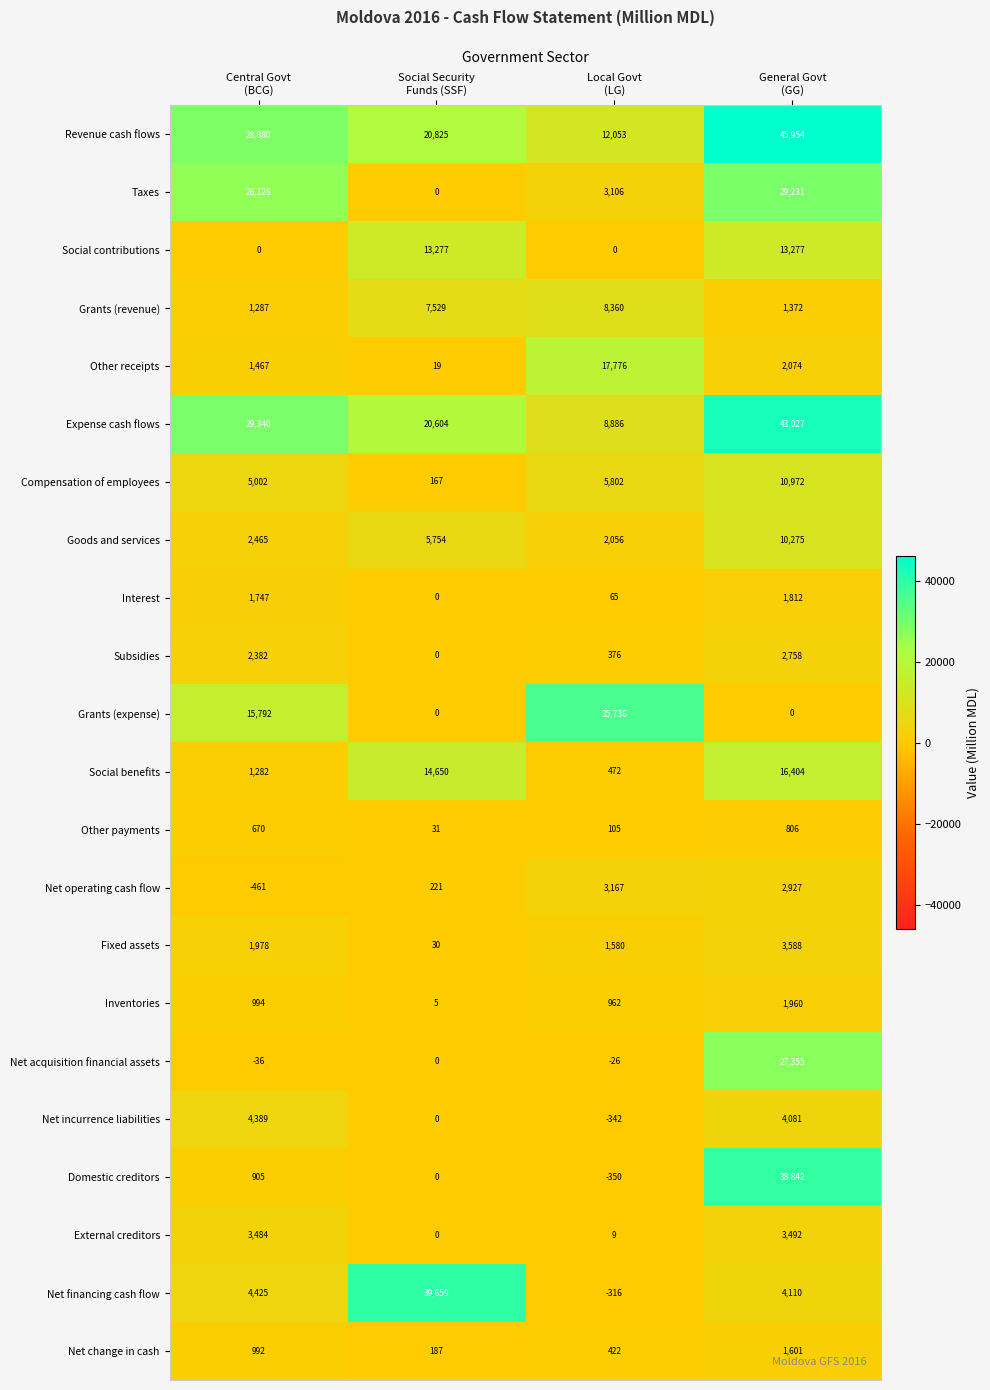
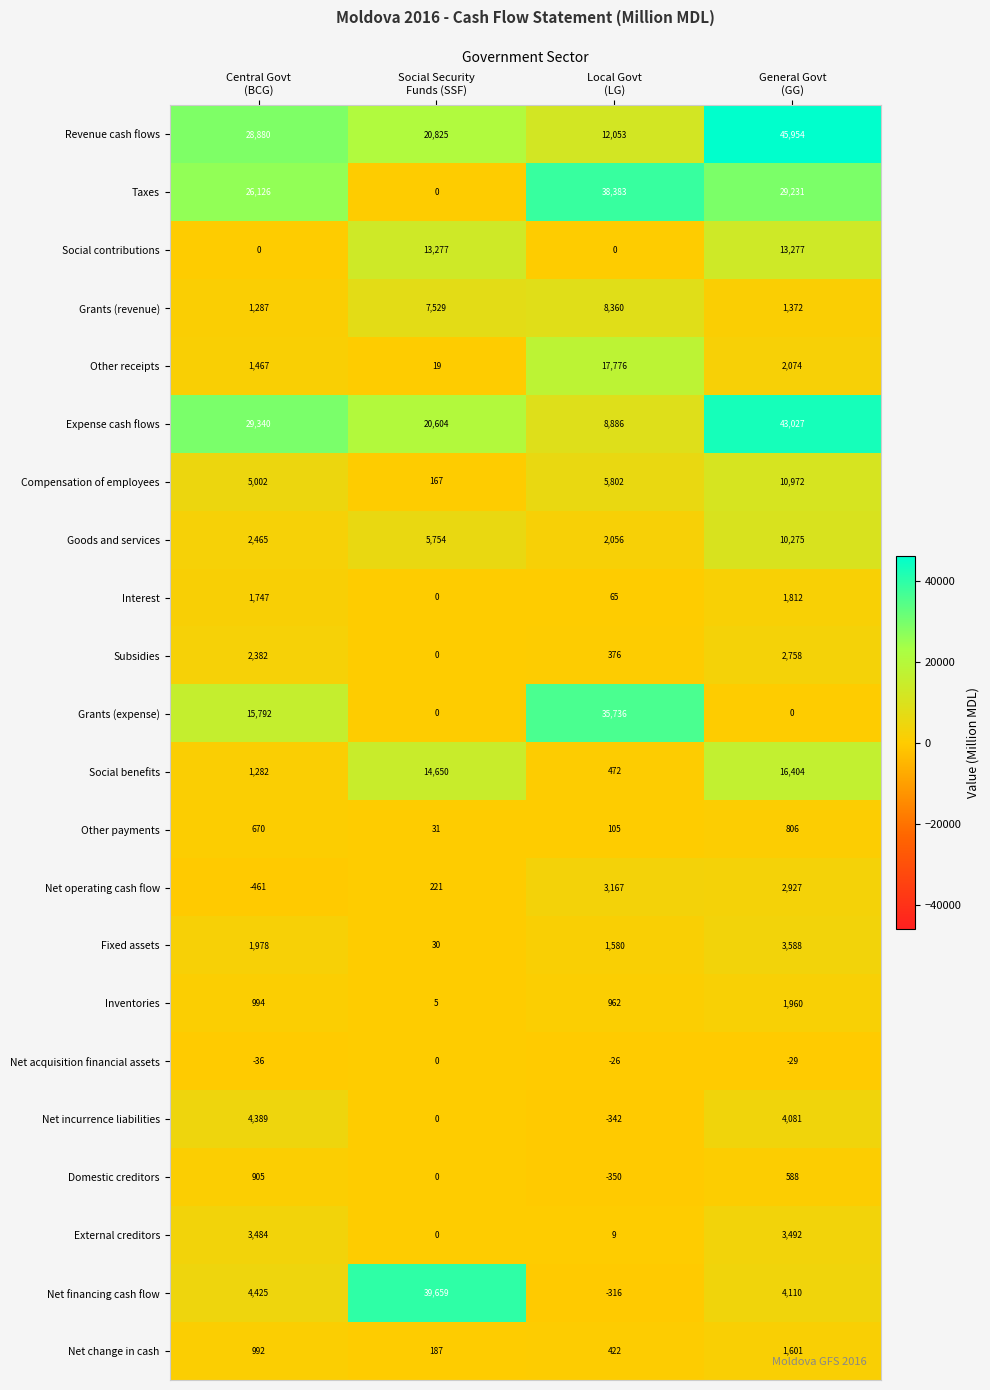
  {
    "Revenue cash flows": {
      "Central Govt (BCG)": "28,880",
      "Social Security Funds (SSF)": "20,825",
      "Local Govt (LG)": "12,053",
      "General Govt (GG)": "45,954"
    },
    "Taxes": {
      "Central Govt (BCG)": "26,126",
      "Social Security Funds (SSF)": "0",
-     "Local Govt (LG)": "3,106",
+     "Local Govt (LG)": "38,383",
      "General Govt (GG)": "29,231"
    },
    "Social contributions": {
      "Central Govt (BCG)": "0",
      "Social Security Funds (SSF)": "13,277",
      "Local Govt (LG)": "0",
      "General Govt (GG)": "13,277"
    },
    "Grants (revenue)": {
      "Central Govt (BCG)": "1,287",
      "Social Security Funds (SSF)": "7,529",
      "Local Govt (LG)": "8,360",
      "General Govt (GG)": "1,372"
    },
    "Other receipts": {
      "Central Govt (BCG)": "1,467",
      "Social Security Funds (SSF)": "19",
      "Local Govt (LG)": "17,776",
      "General Govt (GG)": "2,074"
    },
    "Expense cash flows": {
      "Central Govt (BCG)": "29,340",
      "Social Security Funds (SSF)": "20,604",
      "Local Govt (LG)": "8,886",
      "General Govt (GG)": "43,027"
    },
    "Compensation of employees": {
      "Central Govt (BCG)": "5,002",
      "Social Security Funds (SSF)": "167",
      "Local Govt (LG)": "5,802",
      "General Govt (GG)": "10,972"
    },
    "Goods and services": {
      "Central Govt (BCG)": "2,465",
      "Social Security Funds (SSF)": "5,754",
      "Local Govt (LG)": "2,056",
      "General Govt (GG)": "10,275"
    },
    "Interest": {
      "Central Govt (BCG)": "1,747",
      "Social Security Funds (SSF)": "0",
      "Local Govt (LG)": "65",
      "General Govt (GG)": "1,812"
    },
    "Subsidies": {
      "Central Govt (BCG)": "2,382",
      "Social Security Funds (SSF)": "0",
      "Local Govt (LG)": "376",
      "General Govt (GG)": "2,758"
    },
    "Grants (expense)": {
      "Central Govt (BCG)": "15,792",
      "Social Security Funds (SSF)": "0",
      "Local Govt (LG)": "35,736",
      "General Govt (GG)": "0"
    },
    "Social benefits": {
      "Central Govt (BCG)": "1,282",
      "Social Security Funds (SSF)": "14,650",
      "Local Govt (LG)": "472",
      "General Govt (GG)": "16,404"
    },
    "Other payments": {
      "Central Govt (BCG)": "670",
      "Social Security Funds (SSF)": "31",
      "Local Govt (LG)": "105",
      "General Govt (GG)": "806"
    },
    "Net operating cash flow": {
      "Central Govt (BCG)": "-461",
      "Social Security Funds (SSF)": "221",
      "Local Govt (LG)": "3,167",
      "General Govt (GG)": "2,927"
    },
    "Fixed assets": {
      "Central Govt (BCG)": "1,978",
      "Social Security Funds (SSF)": "30",
      "Local Govt (LG)": "1,580",
      "General Govt (GG)": "3,588"
    },
    "Inventories": {
      "Central Govt (BCG)": "994",
      "Social Security Funds (SSF)": "5",
      "Local Govt (LG)": "962",
      "General Govt (GG)": "1,960"
    },
    "Net acquisition financial assets": {
      "Central Govt (BCG)": "-36",
      "Social Security Funds (SSF)": "0",
      "Local Govt (LG)": "-26",
-     "General Govt (GG)": "27,355"
+     "General Govt (GG)": "-29"
    },
    "Net incurrence liabilities": {
      "Central Govt (BCG)": "4,389",
      "Social Security Funds (SSF)": "0",
      "Local Govt (LG)": "-342",
      "General Govt (GG)": "4,081"
    },
    "Domestic creditors": {
      "Central Govt (BCG)": "905",
      "Social Security Funds (SSF)": "0",
      "Local Govt (LG)": "-350",
-     "General Govt (GG)": "38,842"
+     "General Govt (GG)": "588"
    },
    "External creditors": {
      "Central Govt (BCG)": "3,484",
      "Social Security Funds (SSF)": "0",
      "Local Govt (LG)": "9",
      "General Govt (GG)": "3,492"
    },
    "Net financing cash flow": {
      "Central Govt (BCG)": "4,425",
      "Social Security Funds (SSF)": "39,659",
      "Local Govt (LG)": "-316",
      "General Govt (GG)": "4,110"
    },
    "Net change in cash": {
      "Central Govt (BCG)": "992",
      "Social Security Funds (SSF)": "187",
      "Local Govt (LG)": "422"
    }
  }
